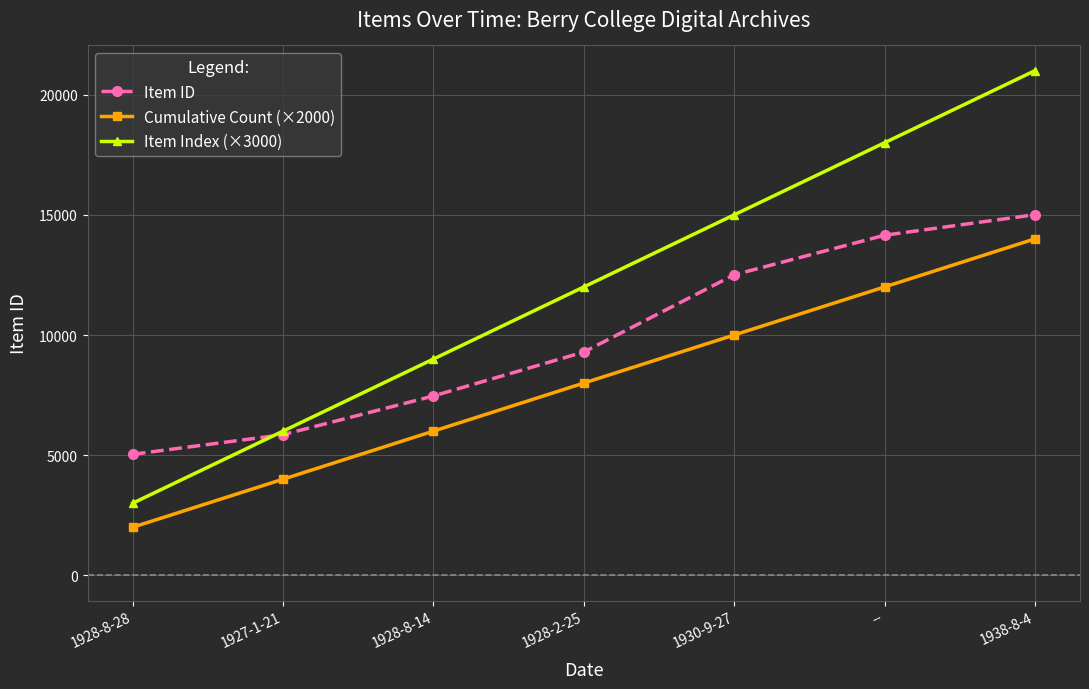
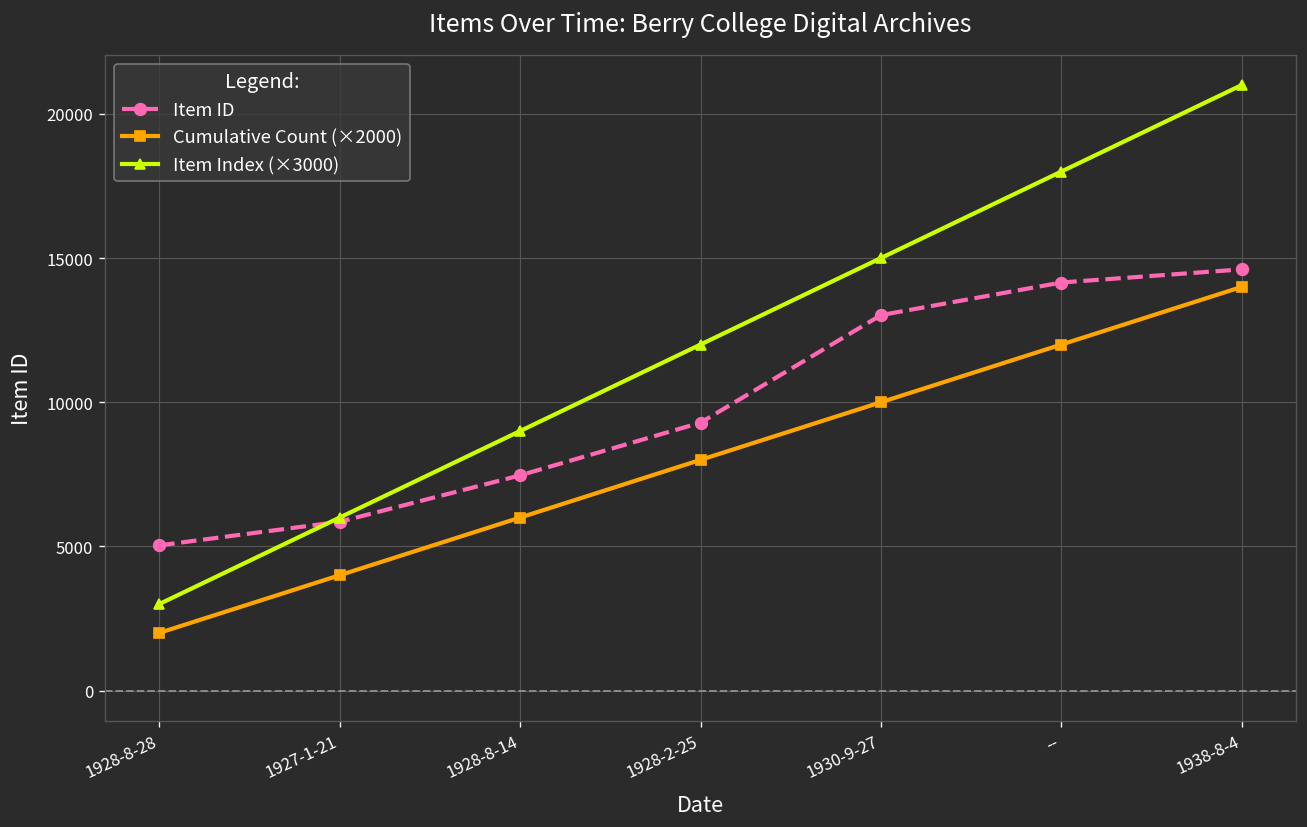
  {
    "Item ID": {
      "1928-8-28": 5000,
      "1927-1-21": 5900,
      "1928-8-14": 7500,
      "1928-2-25": 9300,
-     "1930-9-27": 12500,
+     "1930-9-27": 13000,
      "--": 14200,
-     "1938-8-4": 15000
+     "1938-8-4": 14600
    },
    "Cumulative Count (×2000)": {
      "1928-8-28": 2000,
      "1927-1-21": 4000,
      "1928-8-14": 6000,
      "1928-2-25": 8000,
      "1930-9-27": 10000,
      "--": 12000,
      "1938-8-4": 14000
    },
    "Item Index (×3000)": {
      "1928-8-28": 3000,
      "1927-1-21": 6000,
      "1928-8-14": 9000,
      "1928-2-25": 12000,
      "1930-9-27": 15000,
      "--": 18000,
      "1938-8-4": 21000
    }
  }
